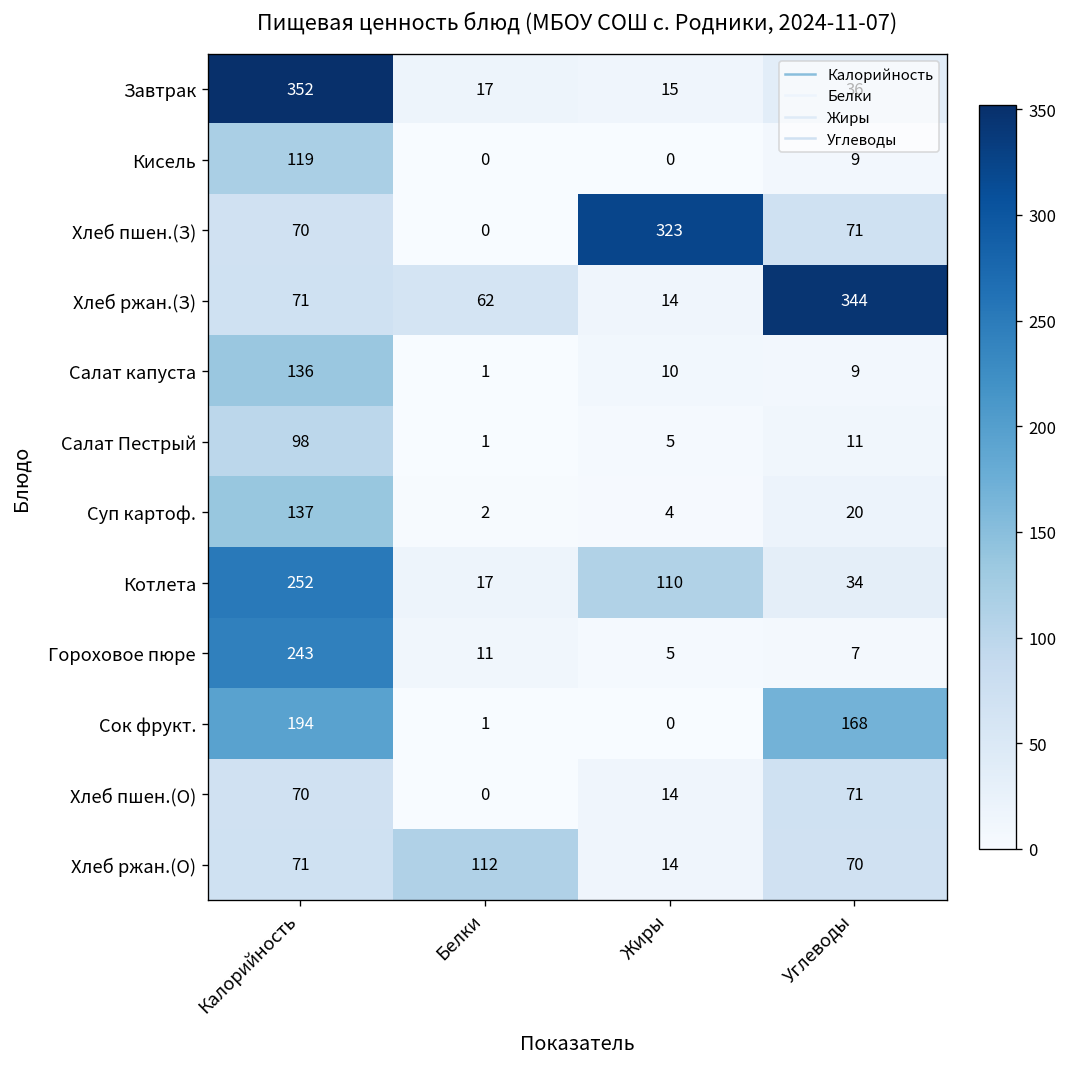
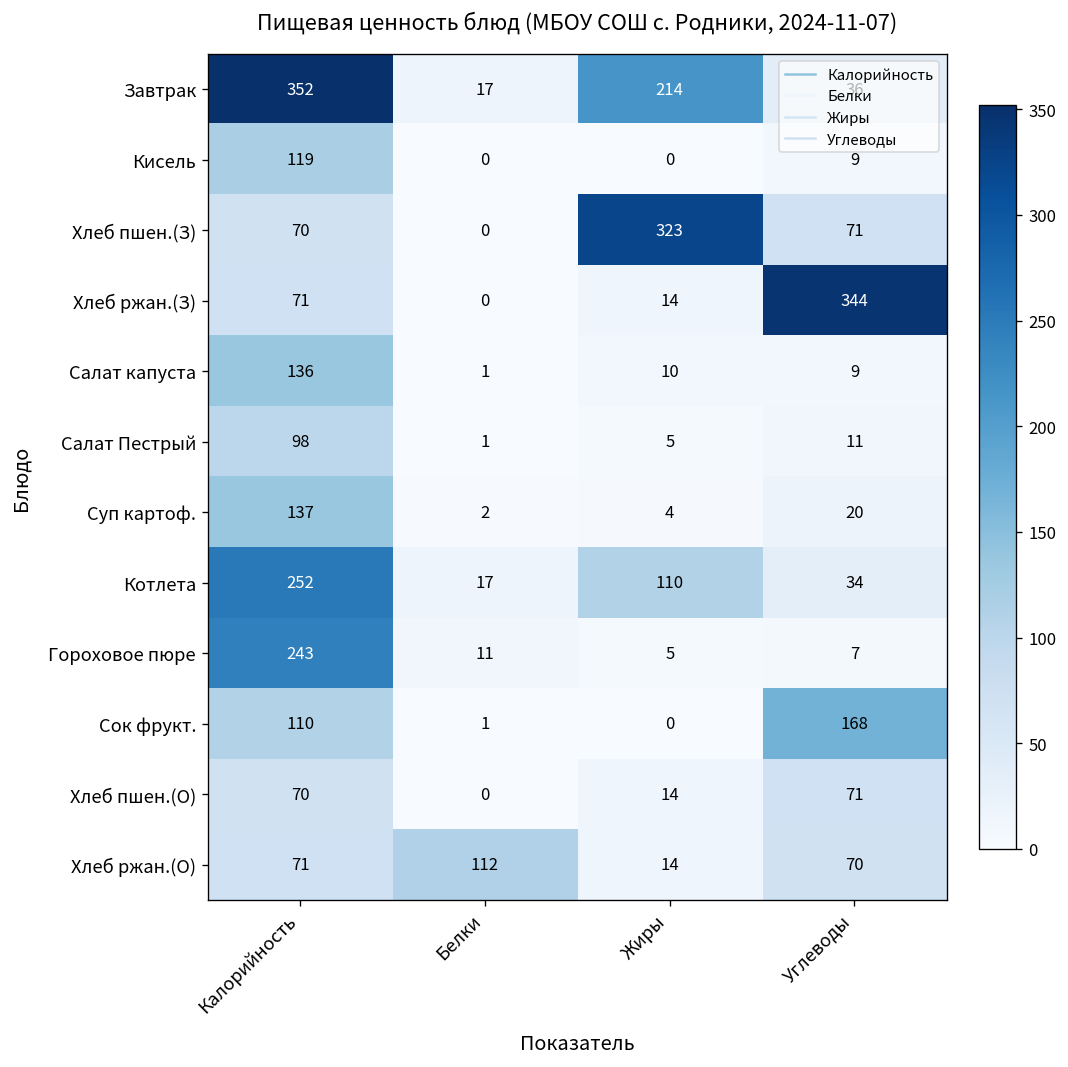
  {
    "Завтрак": {
      "Калорийность": 352,
      "Белки": 17,
-     "Жиры": 15
+     "Жиры": 214
    },
    "Кисель": {
      "Калорийность": 119,
      "Белки": 0,
      "Жиры": 0
    },
    "Хлеб пшен.(З)": {
      "Калорийность": 70,
      "Белки": 0,
      "Жиры": 323,
      "Углеводы": 71
    },
    "Хлеб ржан.(З)": {
      "Калорийность": 71,
-     "Белки": 62,
+     "Белки": 0,
      "Жиры": 14,
      "Углеводы": 344
    },
    "Салат капуста": {
      "Калорийность": 136,
      "Белки": 1,
      "Жиры": 10,
      "Углеводы": 9
    },
    "Салат Пестрый": {
      "Калорийность": 98,
      "Белки": 1,
      "Жиры": 5,
      "Углеводы": 11
    },
    "Суп картоф.": {
      "Калорийность": 137,
      "Белки": 2,
      "Жиры": 4,
      "Углеводы": 20
    },
    "Котлета": {
      "Калорийность": 252,
      "Белки": 17,
      "Жиры": 110,
      "Углеводы": 34
    },
    "Гороховое пюре": {
      "Калорийность": 243,
      "Белки": 11,
      "Жиры": 5,
      "Углеводы": 7
    },
    "Сок фрукт.": {
-     "Калорийность": 194,
+     "Калорийность": 110,
      "Белки": 1,
      "Жиры": 0,
      "Углеводы": 168
    },
    "Хлеб пшен.(О)": {
      "Калорийность": 70,
      "Белки": 0,
      "Жиры": 14,
      "Углеводы": 71
    },
    "Хлеб ржан.(О)": {
      "Калорийность": 71,
      "Белки": 112,
      "Жиры": 14,
      "Углеводы": 70
    }
  }
